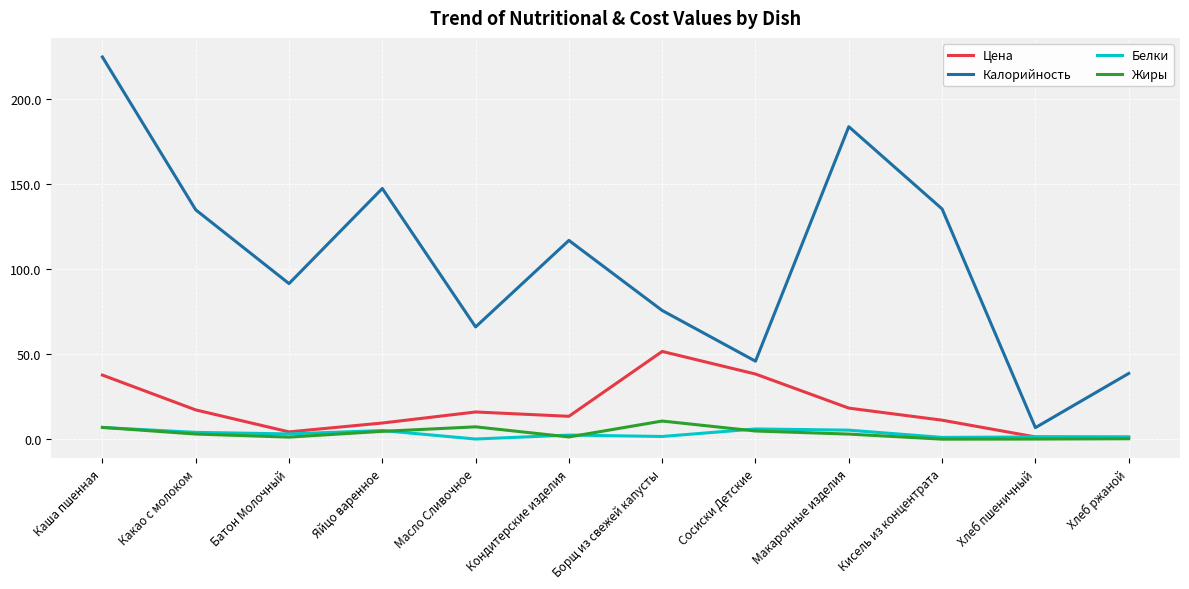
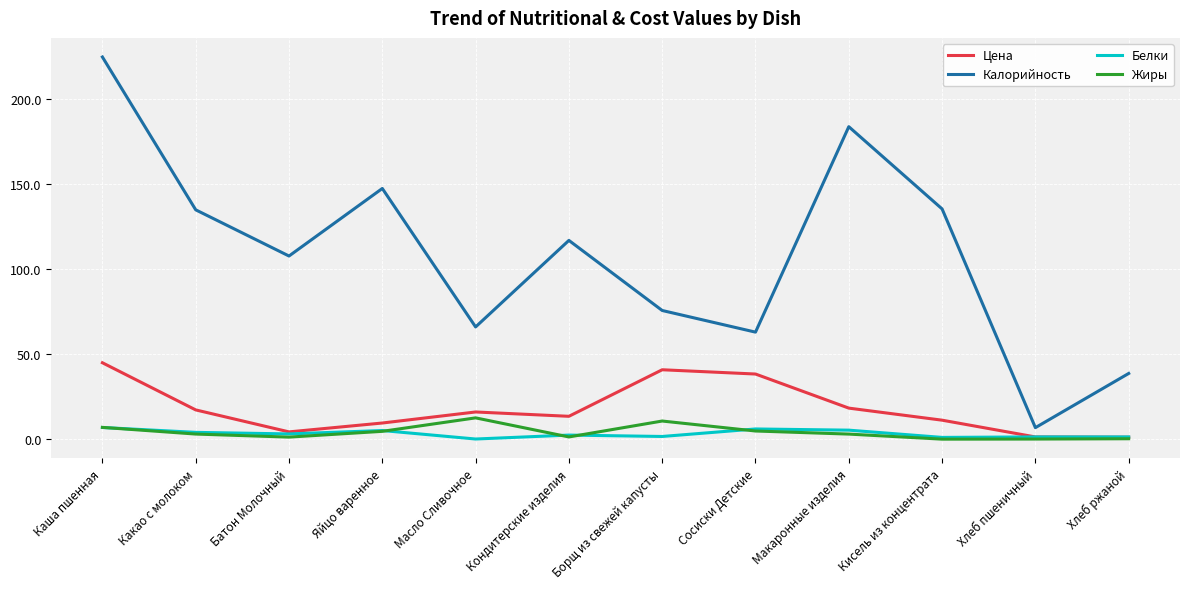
  {
    "Цена": {
-     "Каша пшенная": 38,
+     "Каша пшенная": 45,
      "Какао с молоком": 17,
      "Яйцо варенное": 10,
      "Масло Сливочное": 16,
      "Кондитерские изделия": 13,
-     "Борщ из свежей капусты": 52,
+     "Борщ из свежей капусты": 41,
      "Сосиски Детские": 38,
      "Макаронные изделия": 18,
      "Кисель из концентрата": 11
    },
    "Калорийность": {
      "Каша пшенная": 225,
      "Какао с молоком": 135,
-     "Батон Молочный": 92,
+     "Батон Молочный": 108,
      "Яйцо варенное": 148,
      "Масло Сливочное": 66,
      "Кондитерские изделия": 117,
      "Борщ из свежей капусты": 76,
-     "Сосиски Детские": 46,
+     "Сосиски Детские": 63,
      "Макаронные изделия": 184,
      "Кисель из концентрата": 136,
      "Хлеб пшеничный": 7,
      "Хлеб ржаной": 39
    },
    "Белки": {
      "Масло Сливочное": 0,
      "Борщ из свежей капусты": 2,
      "Макаронные изделия": 5
    },
    "Жиры": {
      "Батон Молочный": 1,
-     "Масло Сливочное": 7,
+     "Масло Сливочное": 13,
      "Борщ из свежей капусты": 11,
      "Макаронные изделия": 3
    }
  }
